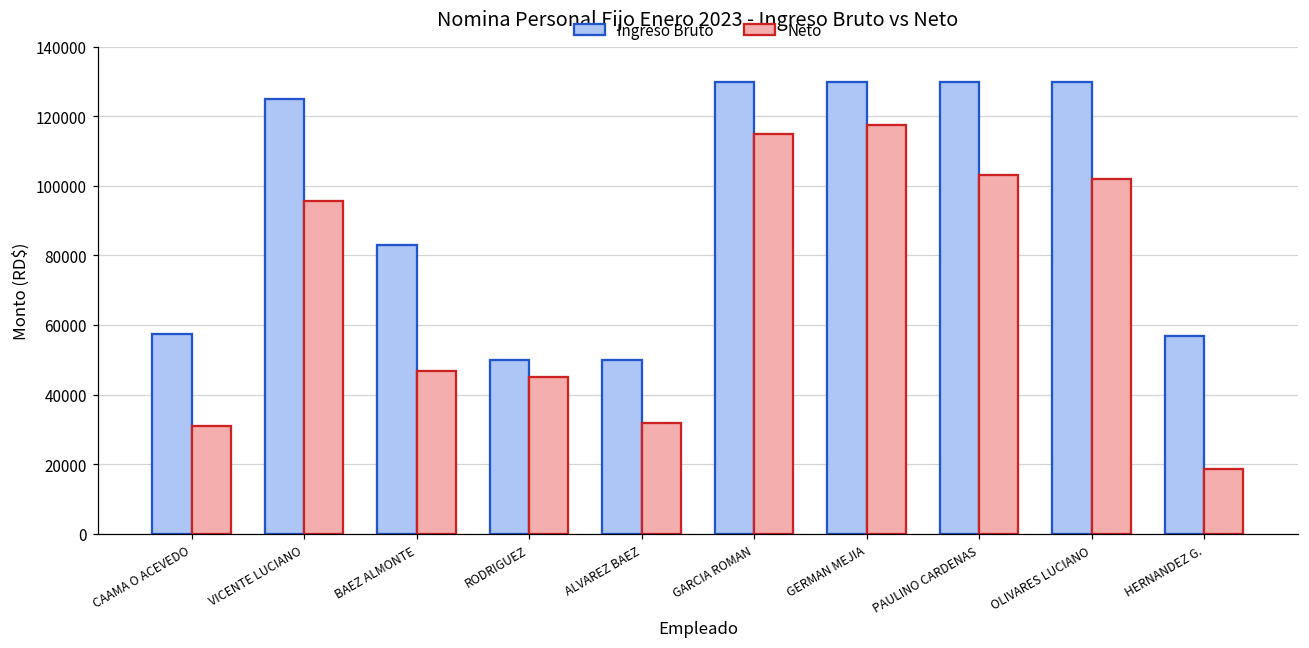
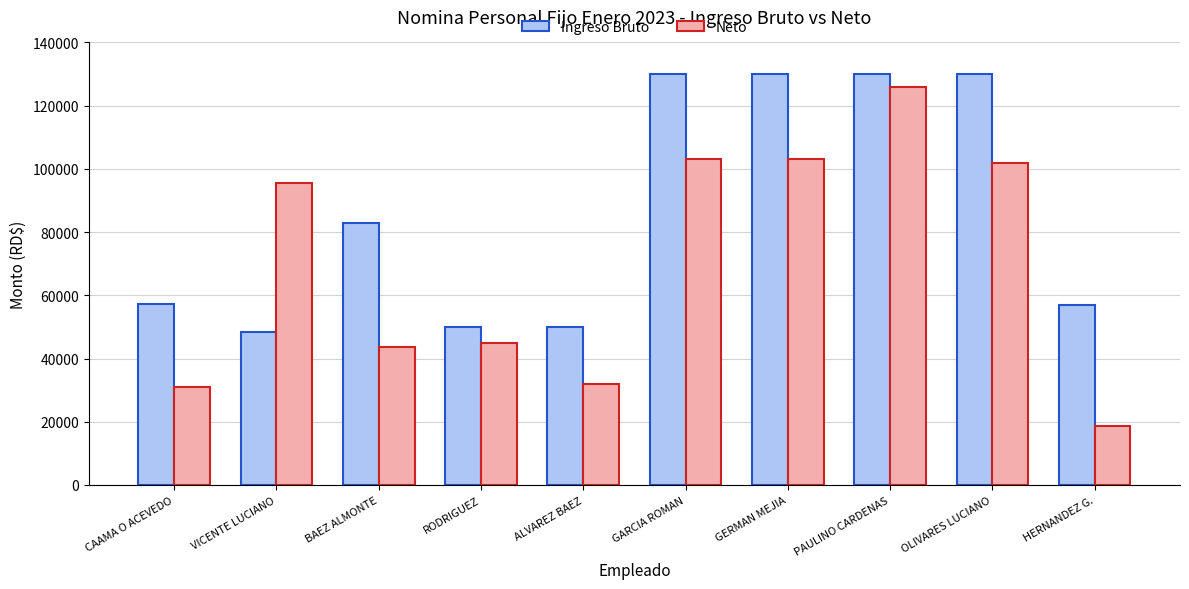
  {
    "Ingreso Bruto": {
      "CAAMA O ACEVEDO": 57000,
-     "VICENTE LUCIANO": 125000,
+     "VICENTE LUCIANO": 48000,
      "BAEZ ALMONTE": 83000,
      "RODRIGUEZ": 50000,
      "ALVAREZ BAEZ": 50000,
      "GARCIA ROMAN": 130000,
      "GERMAN MEJIA": 130000,
      "PAULINO CARDENAS": 130000,
      "OLIVARES LUCIANO": 130000,
      "HERNANDEZ G.": 57000
    },
    "Neto": {
      "CAAMA O ACEVEDO": 31000,
      "VICENTE LUCIANO": 96000,
-     "BAEZ ALMONTE": 47000,
+     "BAEZ ALMONTE": 44000,
      "RODRIGUEZ": 45000,
      "ALVAREZ BAEZ": 32000,
-     "GARCIA ROMAN": 115000,
-     "GERMAN MEJIA": 118000,
-     "PAULINO CARDENAS": 103000,
+     "GARCIA ROMAN": 103000,
+     "GERMAN MEJIA": 103000,
+     "PAULINO CARDENAS": 126000,
      "OLIVARES LUCIANO": 102000,
      "HERNANDEZ G.": 19000
    }
  }
